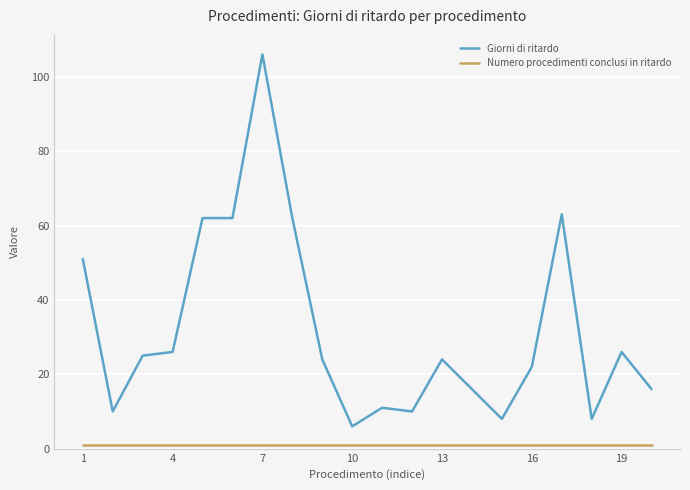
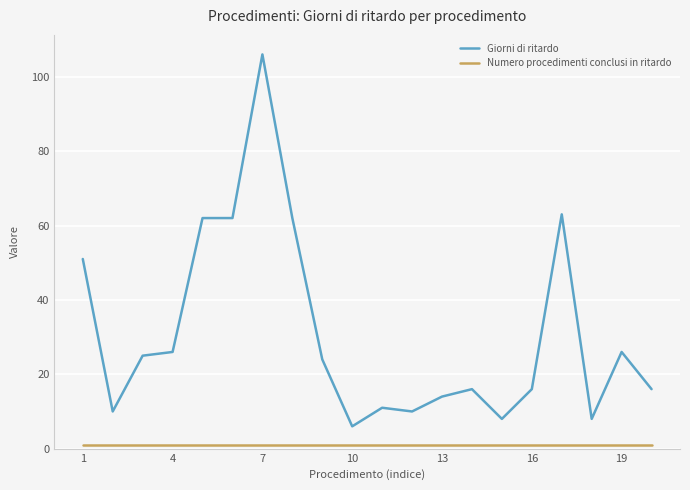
  {
    "Giorni di ritardo": {
      "1": 51,
      "4": 26,
      "7": 106,
      "10": 6,
-     "13": 24,
-     "16": 22,
+     "13": 14,
+     "16": 16,
      "19": 26
    },
    "Numero procedimenti conclusi in ritardo": {
      "1": 1,
      "4": 1,
      "7": 1,
      "10": 1,
      "13": 1,
      "16": 1,
      "19": 1
    }
  }
